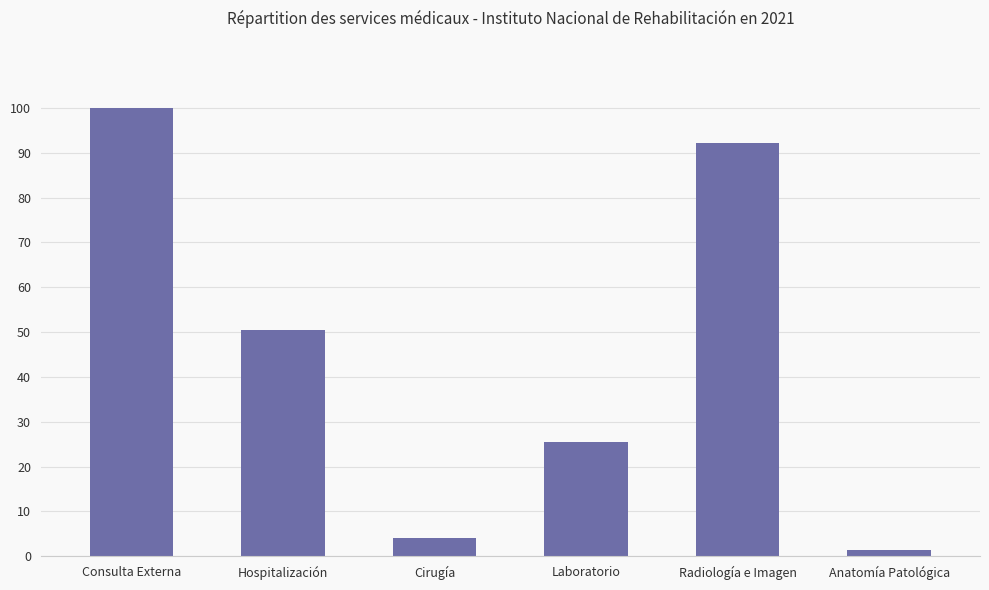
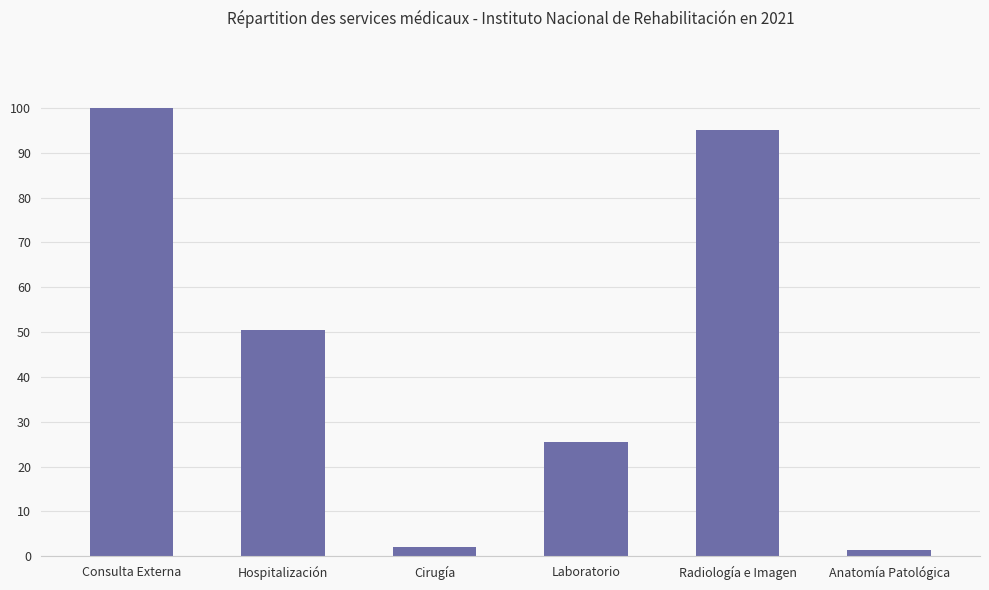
  {
    "Consulta Externa": 100,
    "Hospitalización": 50,
-   "Cirugía": 4,
+   "Cirugía": 2,
    "Laboratorio": 25,
-   "Radiología e Imagen": 92,
+   "Radiología e Imagen": 95,
    "Anatomía Patológica": 1
  }
